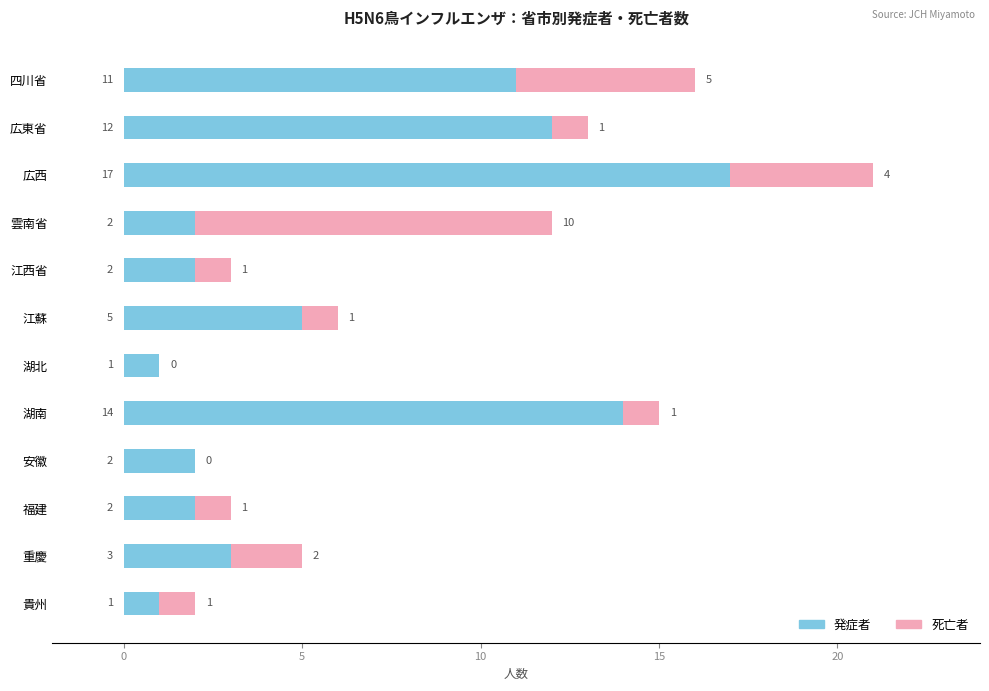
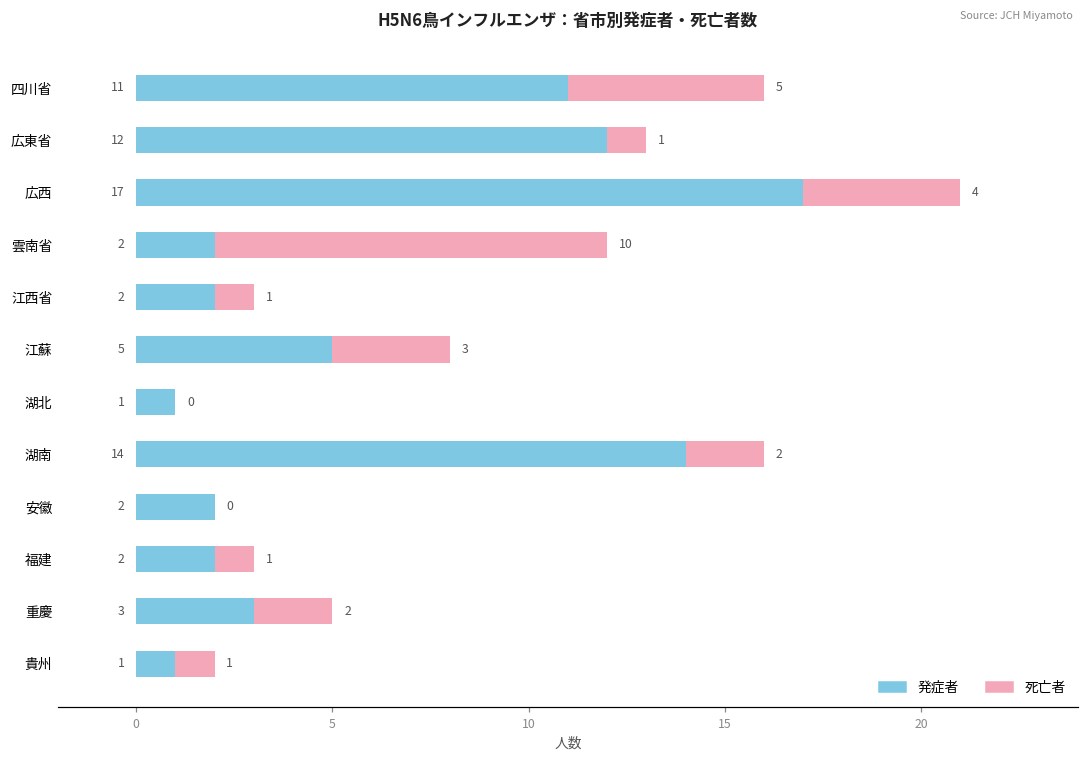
  {
    "発症者": {
      "四川省": 11.0,
      "広東省": 12.0,
      "広西": 17.0,
      "雲南省": 2.0,
      "江西省": 2.0,
      "江蘇": 5.0,
      "湖南": 14.0,
      "福建": 2.0,
      "重慶": 3.0,
      "貴州": 1.0
    },
    "死亡者": {
      "四川省": 5,
      "広東省": 1,
      "広西": 4,
      "雲南省": 10,
      "江西省": 1,
-     "江蘇": 1,
+     "江蘇": 3,
      "湖北": 0,
-     "湖南": 1,
+     "湖南": 2,
      "安徽": 0,
      "福建": 1,
      "重慶": 2,
      "貴州": 1
    }
  }
